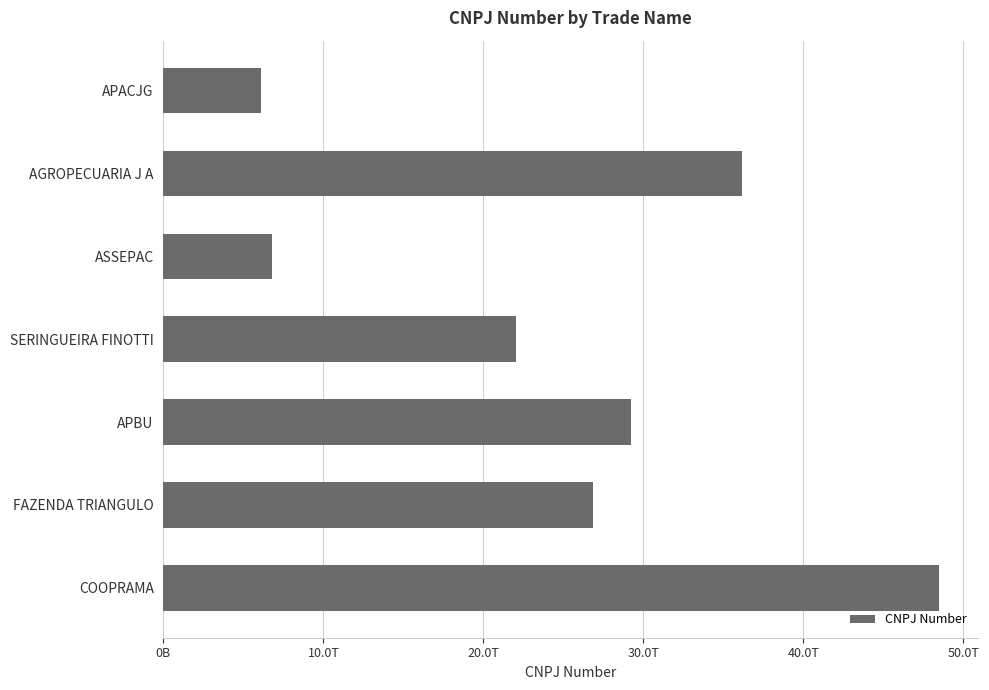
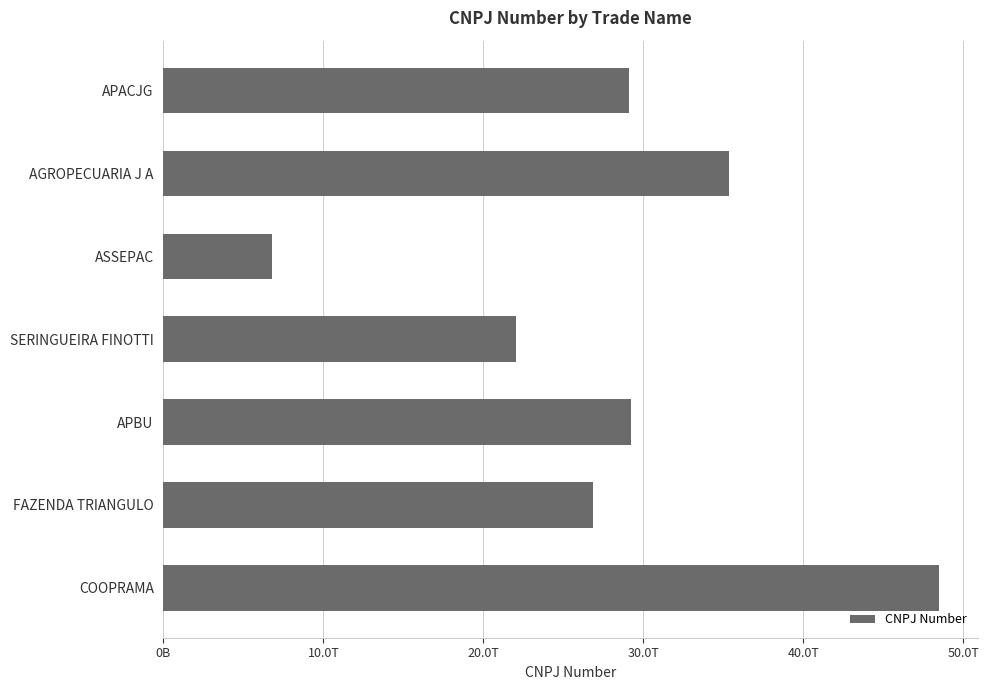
  {
-   "APACJG": "6.1T",
-   "AGROPECUARIA J A": "36.2T",
+   "APACJG": "29.1T",
+   "AGROPECUARIA J A": "35.3T",
    "ASSEPAC": "6.8T",
    "SERINGUEIRA FINOTTI": "22.0T",
    "APBU": "29.2T",
    "FAZENDA TRIANGULO": "26.9T",
    "COOPRAMA": "48.5T"
  }
